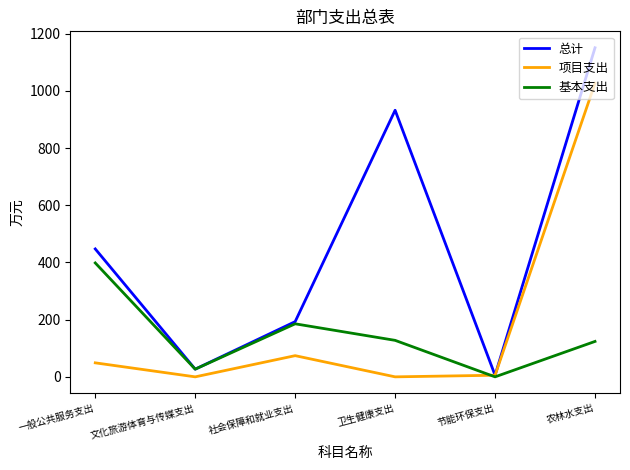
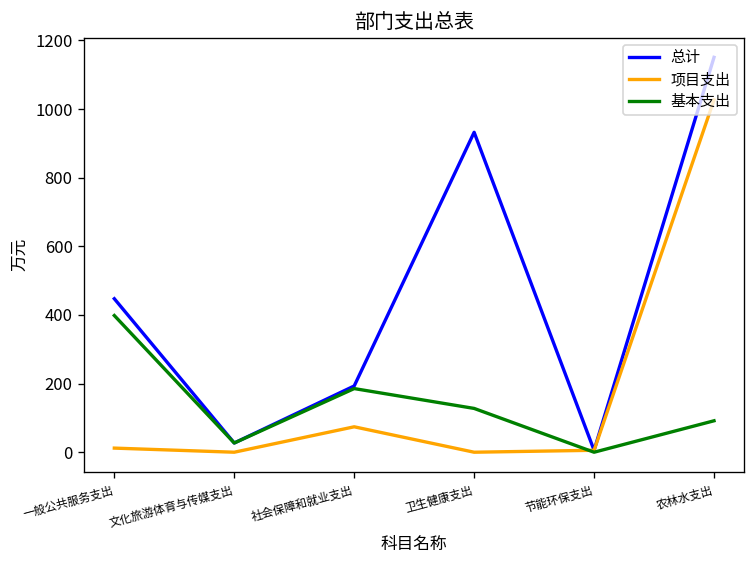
  {
    "总计": {
      "一般公共服务支出": 450,
      "卫生健康支出": 930
    },
    "项目支出": {
-     "一般公共服务支出": 50,
+     "一般公共服务支出": 10,
      "文化旅游体育与传媒支出": 0,
      "社会保障和就业支出": 70,
      "卫生健康支出": 0
    },
    "基本支出": {
      "一般公共服务支出": 400,
      "卫生健康支出": 130,
-     "农林水支出": 120
+     "农林水支出": 90
    }
  }
